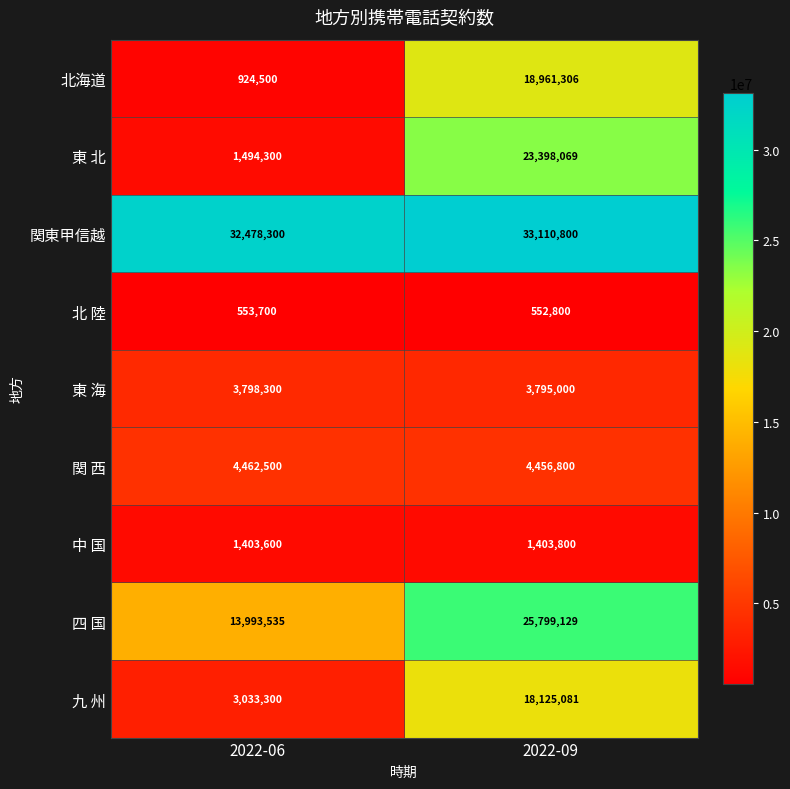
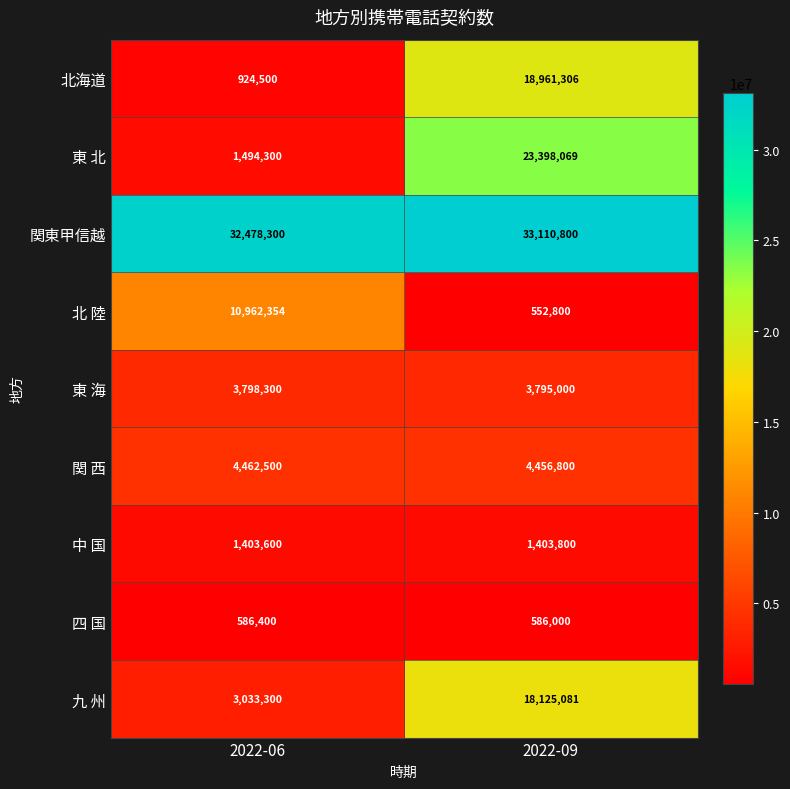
  {
    "北海道": {
      "2022-06": "924,500",
      "2022-09": "18,961,306"
    },
    "東 北": {
      "2022-06": "1,494,300",
      "2022-09": "23,398,069"
    },
    "関東甲信越": {
      "2022-06": "32,478,300",
      "2022-09": "33,110,800"
    },
    "北 陸": {
-     "2022-06": "553,700",
+     "2022-06": "10,962,354",
      "2022-09": "552,800"
    },
    "東 海": {
      "2022-06": "3,798,300",
      "2022-09": "3,795,000"
    },
    "関 西": {
      "2022-06": "4,462,500",
      "2022-09": "4,456,800"
    },
    "中 国": {
      "2022-06": "1,403,600",
      "2022-09": "1,403,800"
    },
    "四 国": {
-     "2022-06": "13,993,535",
-     "2022-09": "25,799,129"
+     "2022-06": "586,400",
+     "2022-09": "586,000"
    },
    "九 州": {
      "2022-06": "3,033,300",
      "2022-09": "18,125,081"
    }
  }
